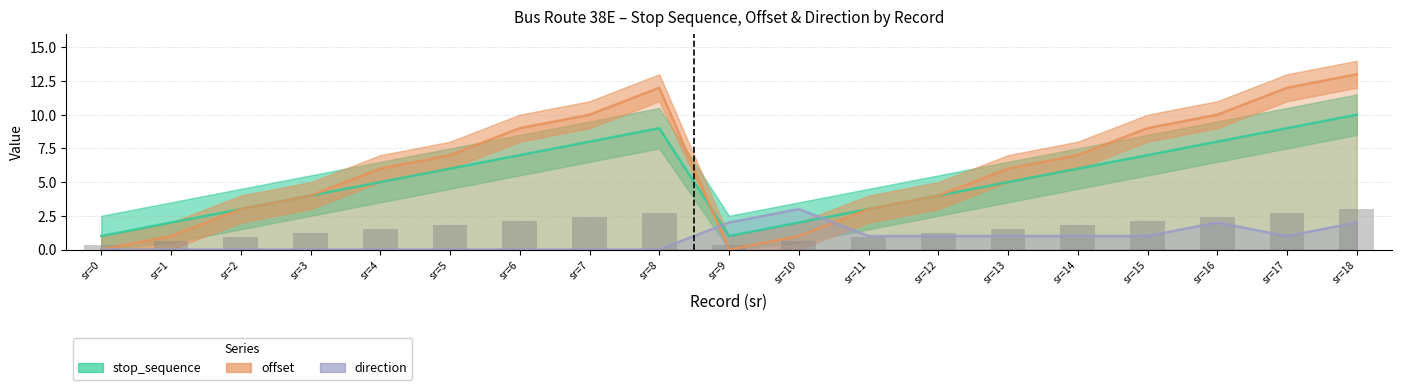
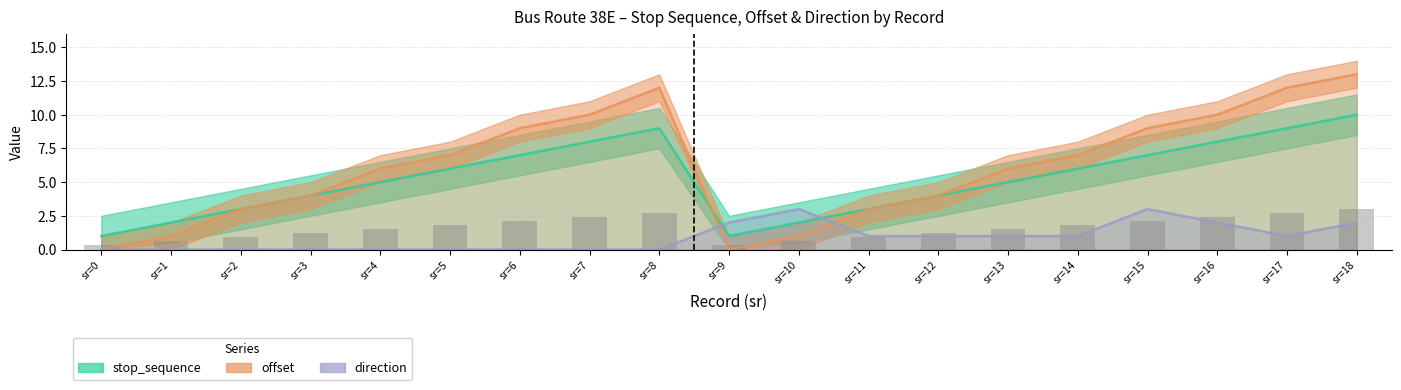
  {
    "direction": {
      "sr=1": 0,
      "sr=2": 0,
      "sr=3": 0,
      "sr=4": 0,
      "sr=5": 0,
      "sr=6": 0,
      "sr=7": 0,
      "sr=8": 0,
      "sr=9": 2,
      "sr=10": 3,
      "sr=11": 1,
      "sr=12": 1,
      "sr=13": 1,
      "sr=14": 1,
-     "sr=15": 1,
+     "sr=15": 3,
      "sr=16": 2,
      "sr=17": 1,
      "sr=18": 2
    }
  }
